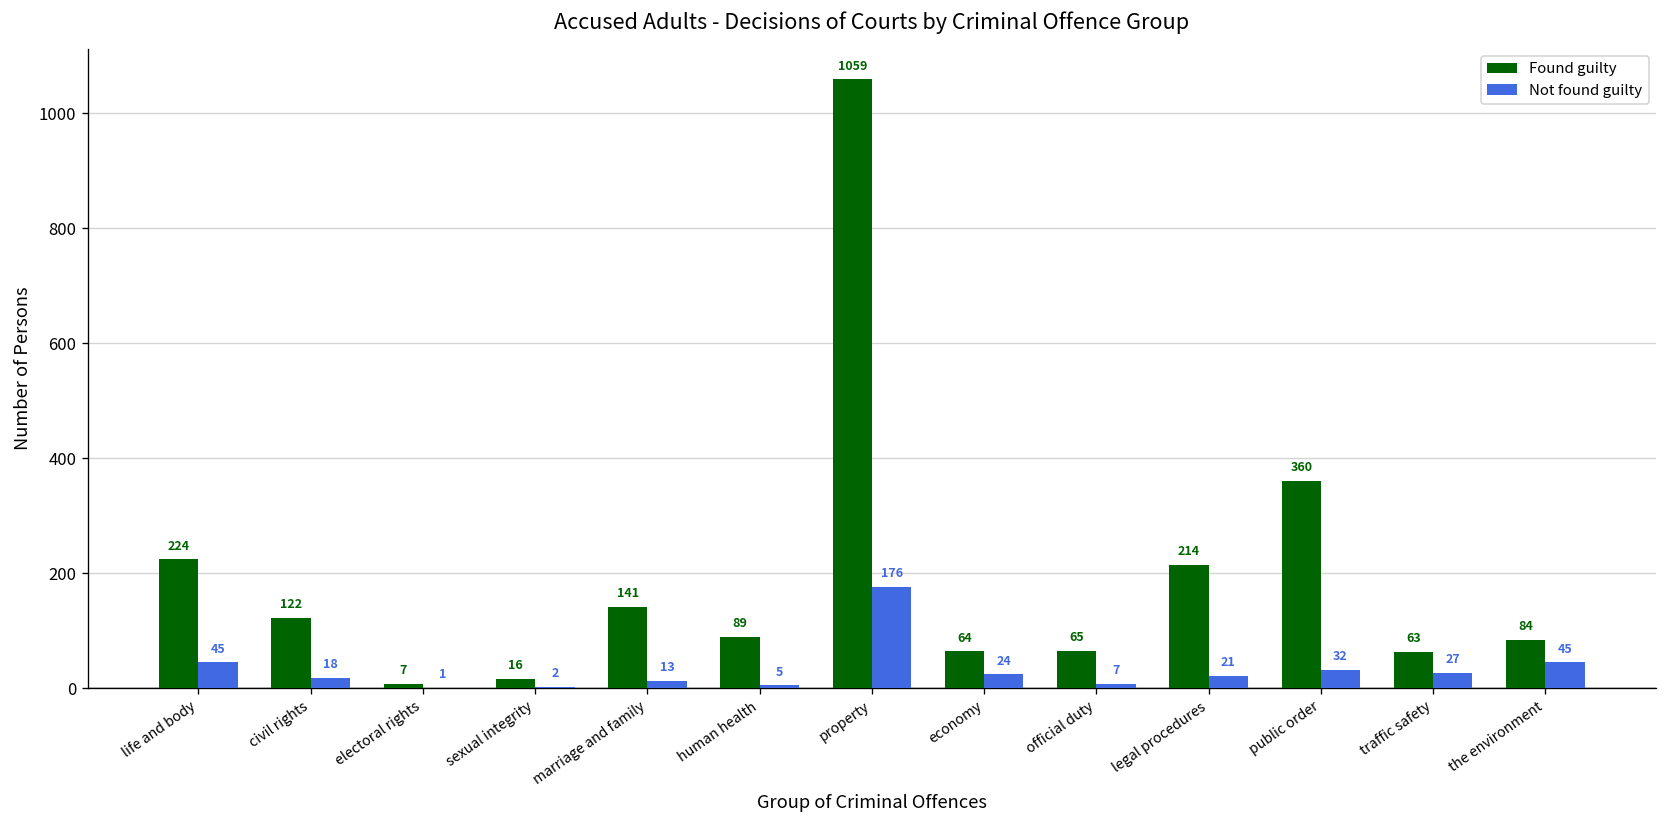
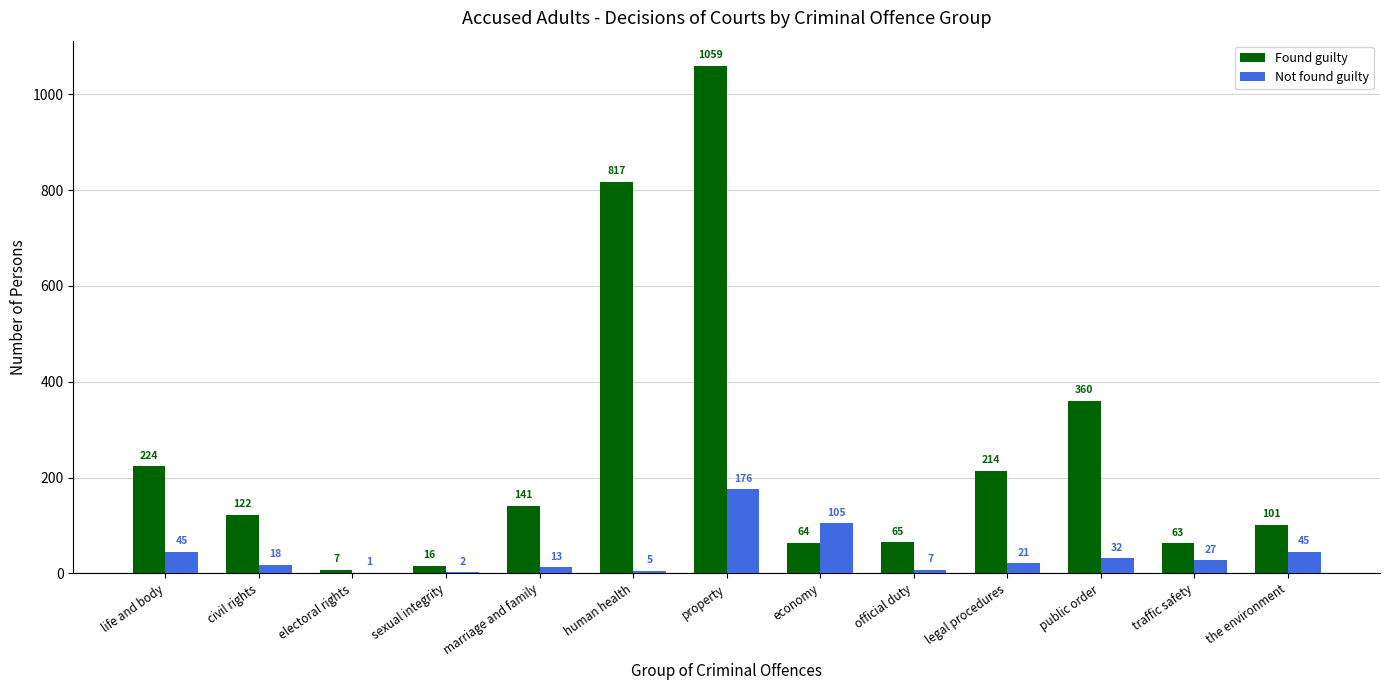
  {
    "Found guilty": {
      "life and body": 224,
      "civil rights": 122,
      "electoral rights": 7,
      "sexual integrity": 16,
      "marriage and family": 141,
-     "human health": 89,
+     "human health": 817,
      "property": 1059,
      "economy": 64,
      "official duty": 65,
      "legal procedures": 214,
      "public order": 360,
      "traffic safety": 63,
-     "the environment": 84
+     "the environment": 101
    },
    "Not found guilty": {
      "life and body": 45,
      "civil rights": 18,
      "electoral rights": 1,
      "sexual integrity": 2,
      "marriage and family": 13,
      "human health": 5,
      "property": 176,
-     "economy": 24,
+     "economy": 105,
      "official duty": 7,
      "legal procedures": 21,
      "public order": 32,
      "traffic safety": 27,
      "the environment": 45
    }
  }
